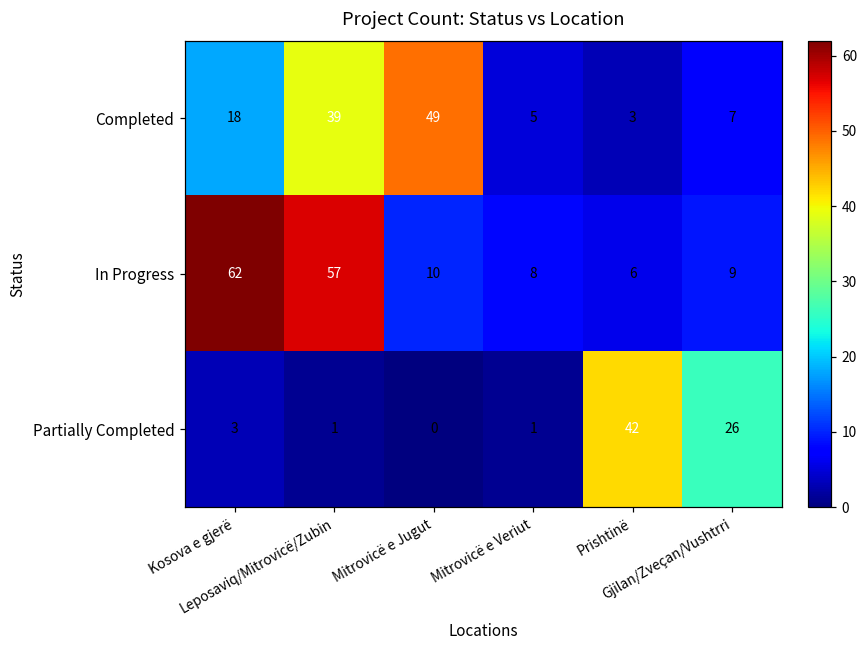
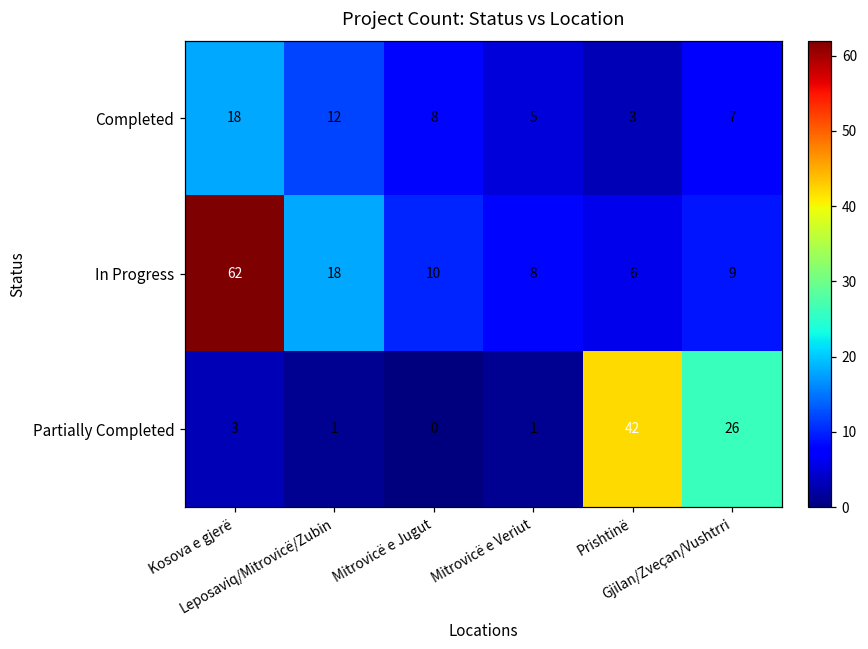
  {
    "Completed": {
      "Kosova e gjerë": 18,
-     "Leposaviq/Mitrovicë/Zubin": 39,
-     "Mitrovicë e Jugut": 49,
+     "Leposaviq/Mitrovicë/Zubin": 12,
+     "Mitrovicë e Jugut": 8,
      "Mitrovicë e Veriut": 5,
      "Prishtinë": 3,
      "Gjilan/Zveçan/Vushtrri": 7
    },
    "In Progress": {
      "Kosova e gjerë": 62,
-     "Leposaviq/Mitrovicë/Zubin": 57,
+     "Leposaviq/Mitrovicë/Zubin": 18,
      "Mitrovicë e Jugut": 10,
      "Mitrovicë e Veriut": 8,
      "Prishtinë": 6,
      "Gjilan/Zveçan/Vushtrri": 9
    },
    "Partially Completed": {
      "Kosova e gjerë": 3,
      "Leposaviq/Mitrovicë/Zubin": 1,
      "Mitrovicë e Jugut": 0,
      "Mitrovicë e Veriut": 1,
      "Prishtinë": 42,
      "Gjilan/Zveçan/Vushtrri": 26
    }
  }
